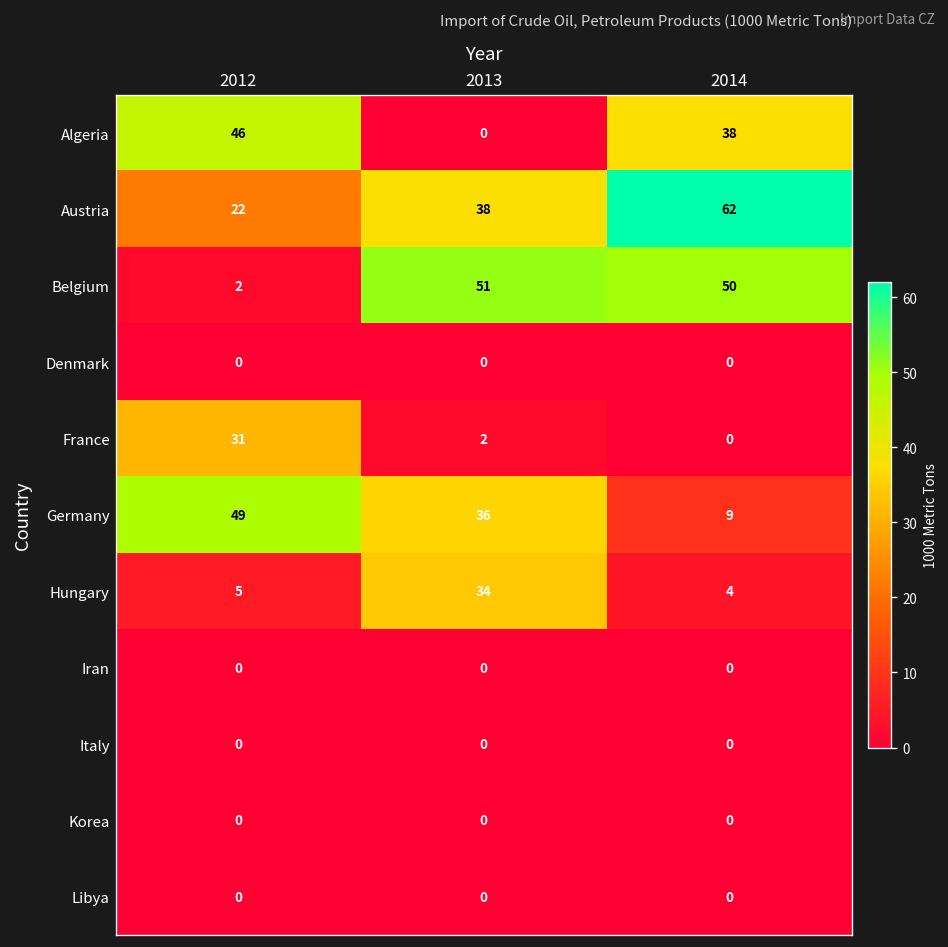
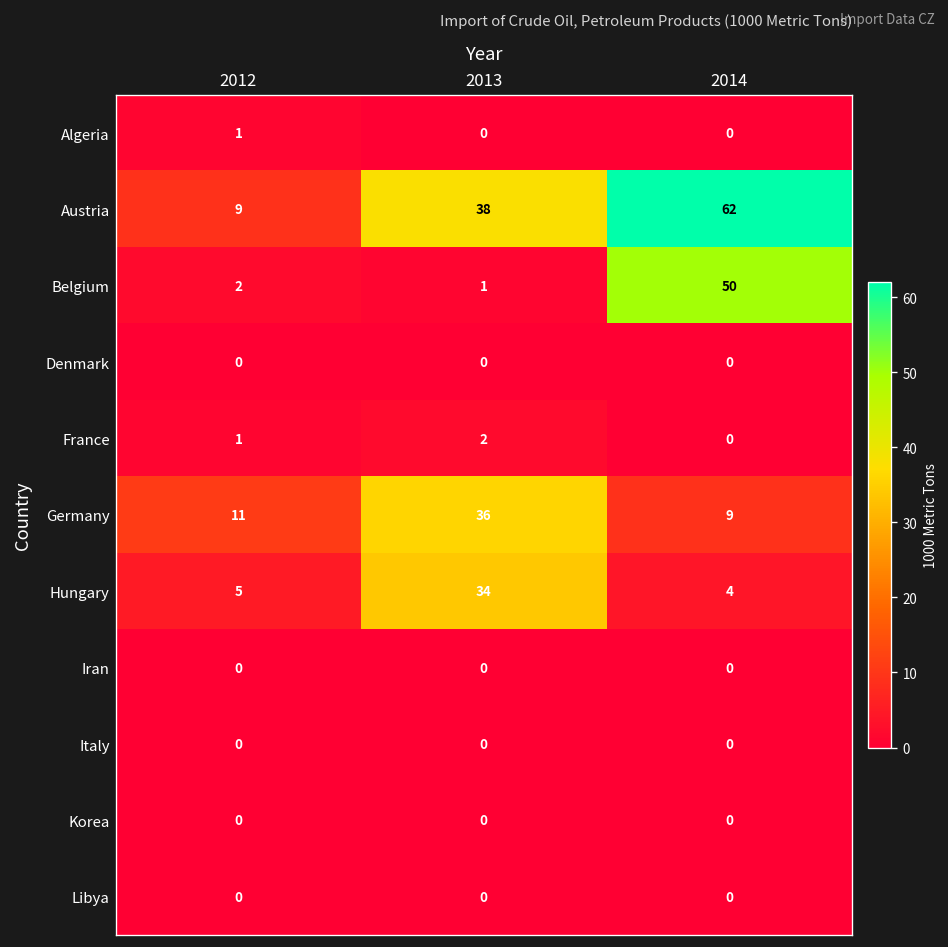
  {
    "Algeria": {
-     "2012": 46,
+     "2012": 1,
      "2013": 0,
-     "2014": 38
+     "2014": 0
    },
    "Austria": {
-     "2012": 22,
+     "2012": 9,
      "2013": 38,
      "2014": 62
    },
    "Belgium": {
      "2012": 2,
-     "2013": 51,
+     "2013": 1,
      "2014": 50
    },
    "Denmark": {
      "2012": 0,
      "2013": 0,
      "2014": 0
    },
    "France": {
-     "2012": 31,
+     "2012": 1,
      "2013": 2,
      "2014": 0
    },
    "Germany": {
-     "2012": 49,
+     "2012": 11,
      "2013": 36,
      "2014": 9
    },
    "Hungary": {
      "2012": 5,
      "2013": 34,
      "2014": 4
    },
    "Iran": {
      "2012": 0,
      "2013": 0,
      "2014": 0
    },
    "Italy": {
      "2012": 0,
      "2013": 0,
      "2014": 0
    },
    "Korea": {
      "2012": 0,
      "2013": 0,
      "2014": 0
    },
    "Libya": {
      "2012": 0,
      "2013": 0,
      "2014": 0
    }
  }
